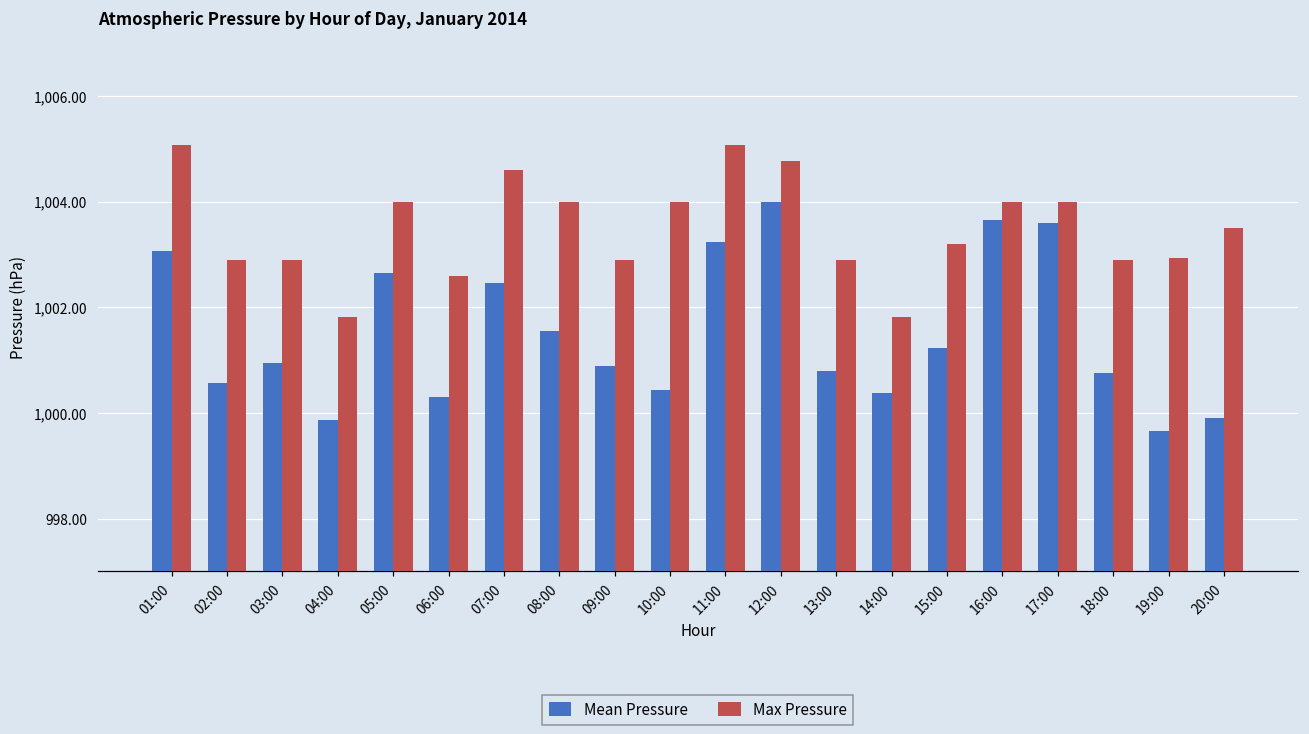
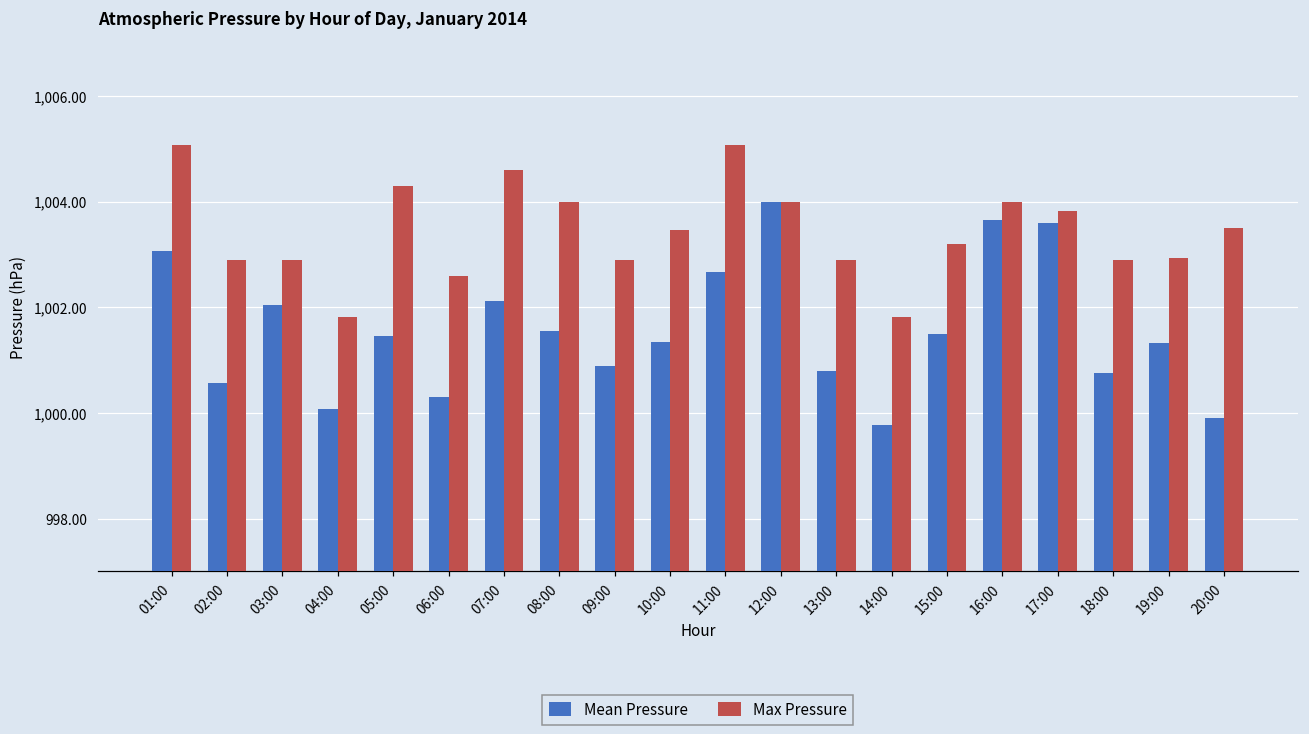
  {
    "Mean Pressure": {
      "01:00": "1,003.1",
      "02:00": "1,000.6",
-     "03:00": "1,001.0",
-     "04:00": "999.9",
-     "05:00": "1,002.7",
+     "03:00": "1,002.0",
+     "04:00": "1,000.1",
+     "05:00": "1,001.5",
      "06:00": "1,000.3",
-     "07:00": "1,002.5",
+     "07:00": "1,002.1",
      "08:00": "1,001.6",
      "09:00": "1,000.9",
-     "10:00": "1,000.4",
-     "11:00": "1,003.2",
+     "10:00": "1,001.3",
+     "11:00": "1,002.7",
      "12:00": "1,004.0",
      "13:00": "1,000.8",
-     "14:00": "1,000.4",
-     "15:00": "1,001.2",
+     "14:00": "999.8",
+     "15:00": "1,001.5",
      "16:00": "1,003.7",
      "17:00": "1,003.6",
      "18:00": "1,000.8",
-     "19:00": "999.7",
+     "19:00": "1,001.3",
      "20:00": "999.9"
    },
    "Max Pressure": {
      "01:00": "1,005.1",
      "02:00": "1,002.9",
      "03:00": "1,002.9",
      "04:00": "1,001.8",
-     "05:00": "1,004.0",
+     "05:00": "1,004.3",
      "06:00": "1,002.6",
      "07:00": "1,004.6",
      "08:00": "1,004.0",
      "09:00": "1,002.9",
-     "10:00": "1,004.0",
+     "10:00": "1,003.5",
      "11:00": "1,005.1",
-     "12:00": "1,004.8",
+     "12:00": "1,004.0",
      "13:00": "1,002.9",
      "14:00": "1,001.8",
      "15:00": "1,003.2",
      "16:00": "1,004.0",
-     "17:00": "1,004.0",
+     "17:00": "1,003.8",
      "18:00": "1,002.9",
      "19:00": "1,002.9",
      "20:00": "1,003.5"
    }
  }
